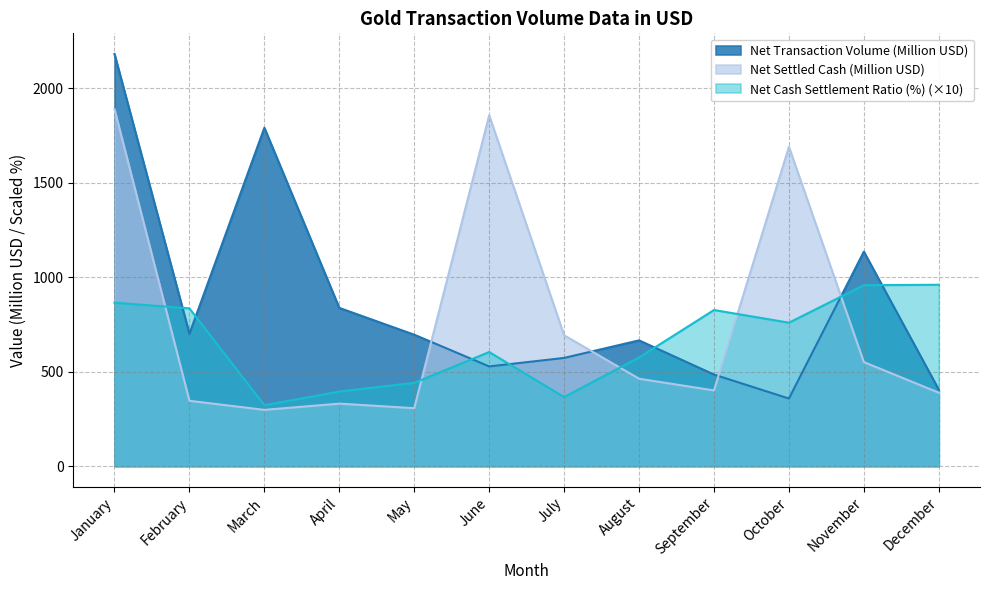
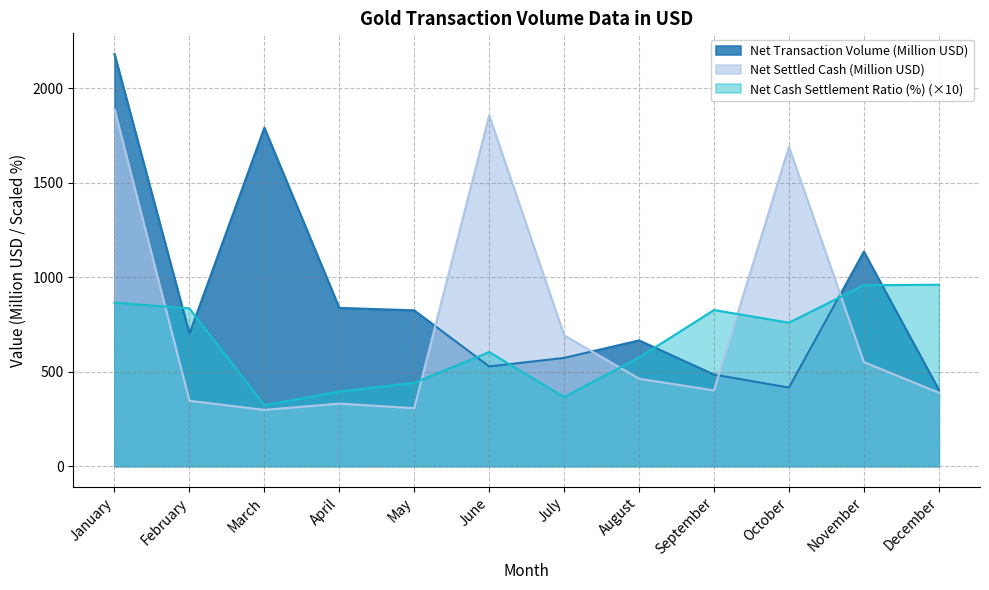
  {
    "Net Transaction Volume (Million USD)": {
      "January": 2180,
      "February": 700,
      "March": 1790,
      "April": 840,
-     "May": 700,
+     "May": 830,
      "June": 530,
      "July": 570,
      "August": 670,
      "September": 490,
-     "October": 360,
+     "October": 420,
      "November": 1140,
      "December": 410
    },
    "Net Settled Cash (Million USD)": {
      "January": 1890,
      "February": 350,
      "March": 300,
      "April": 330,
      "May": 310,
      "June": 1860,
      "July": 690,
      "August": 460,
      "September": 400,
      "October": 1690,
      "November": 550,
      "December": 390
    },
    "Net Cash Settlement Ratio (%) (×10)": {
      "January": 870,
      "February": 840,
      "March": 320,
      "April": 400,
      "May": 440,
      "June": 600,
      "July": 370,
      "August": 580,
      "September": 830,
      "October": 760,
      "November": 960,
      "December": 960
    }
  }
